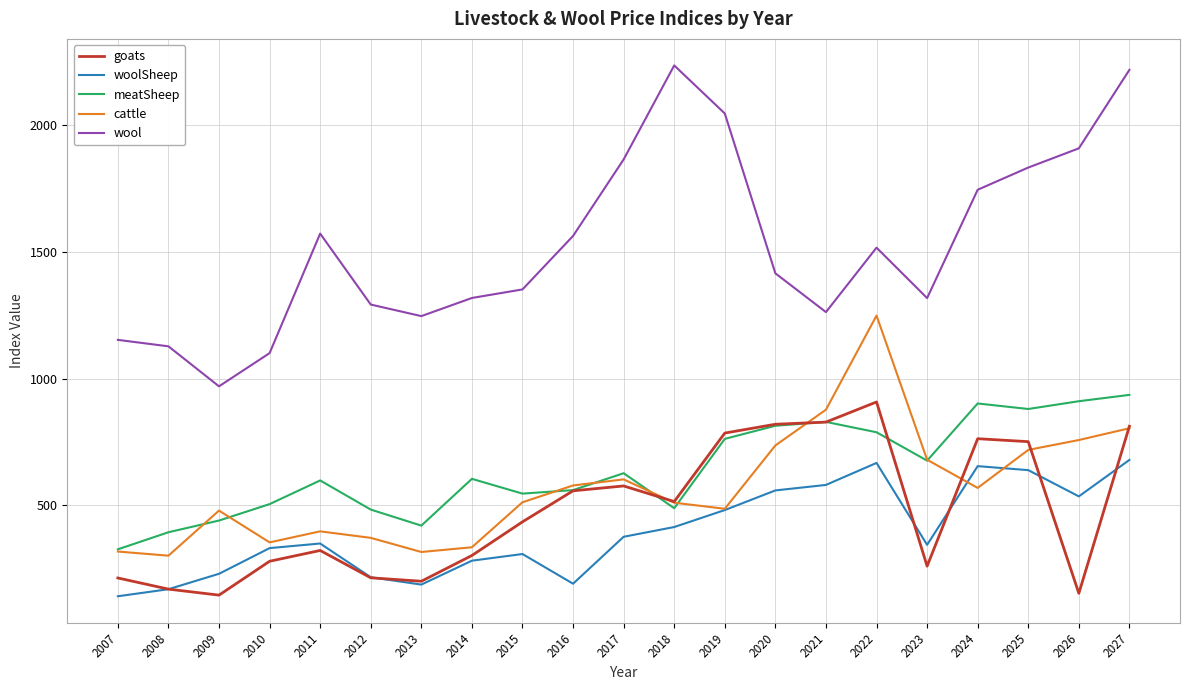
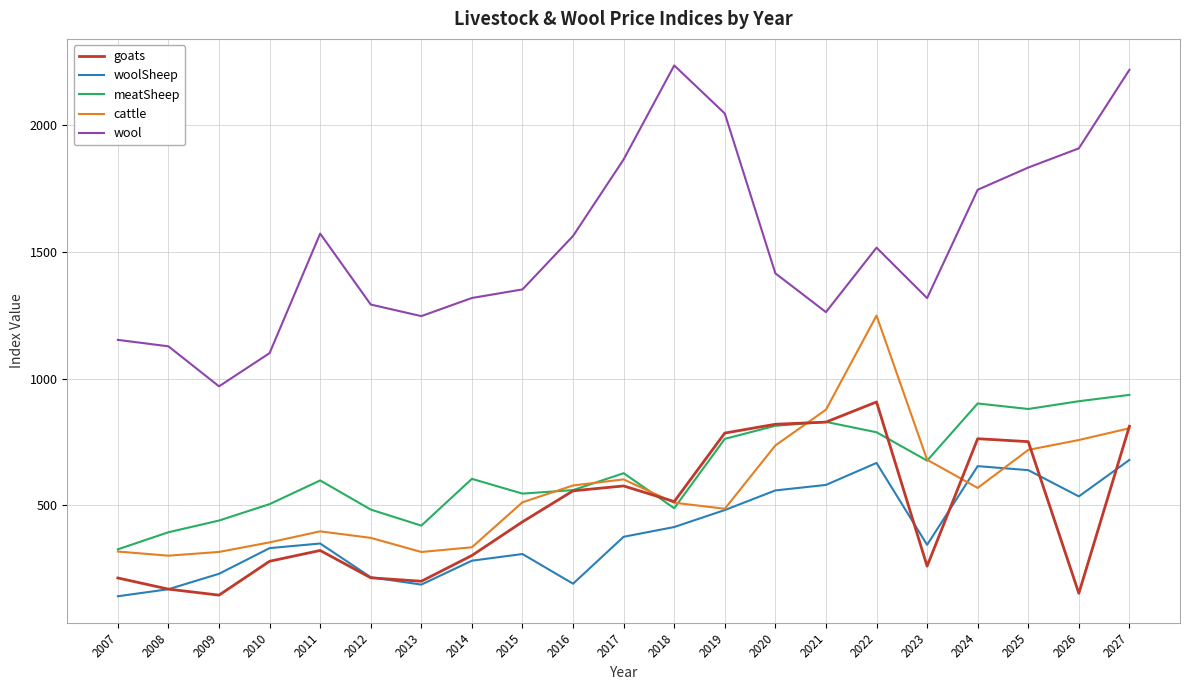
  {
    "goats": {
      "2007": 210,
      "2009": 150,
      "2010": 280,
      "2011": 320,
      "2013": 200,
      "2014": 300,
      "2015": 430,
      "2017": 580,
      "2019": 790,
      "2022": 910,
      "2023": 260,
      "2024": 760,
      "2025": 750,
      "2026": 150
    },
    "woolSheep": {
      "2007": 140,
      "2009": 230,
      "2010": 330,
      "2011": 350,
      "2013": 190,
      "2014": 280,
      "2015": 310,
      "2016": 190,
      "2017": 380,
      "2018": 410,
      "2020": 560,
      "2021": 580,
      "2022": 670,
      "2023": 340,
      "2024": 650,
      "2025": 640,
      "2026": 540,
      "2027": 680
    },
    "meatSheep": {
      "2008": 390,
      "2009": 440,
      "2010": 500,
      "2011": 600,
      "2012": 480,
      "2013": 420,
      "2014": 600,
      "2015": 550,
      "2017": 630,
      "2018": 490,
      "2019": 760,
      "2022": 790,
      "2024": 900,
      "2025": 880,
      "2026": 910,
      "2027": 940
    },
    "cattle": {
      "2008": 300,
-     "2009": 480,
+     "2009": 320,
      "2010": 350,
      "2011": 400,
      "2012": 370,
      "2013": 320,
      "2014": 330,
      "2015": 510,
      "2016": 580,
      "2017": 600,
      "2020": 740,
      "2021": 880,
      "2022": 1250,
      "2024": 570,
      "2025": 720,
      "2026": 760
    },
    "wool": {
      "2007": 1150,
      "2008": 1130,
      "2009": 970,
      "2010": 1100,
      "2011": 1570,
      "2012": 1290,
      "2013": 1250,
      "2014": 1320,
      "2015": 1350,
      "2016": 1560,
      "2017": 1870,
      "2018": 2240,
      "2019": 2050,
      "2020": 1420,
      "2021": 1260,
      "2022": 1520,
      "2023": 1320,
      "2024": 1750,
      "2025": 1830,
      "2026": 1910,
      "2027": 2220
    }
  }
